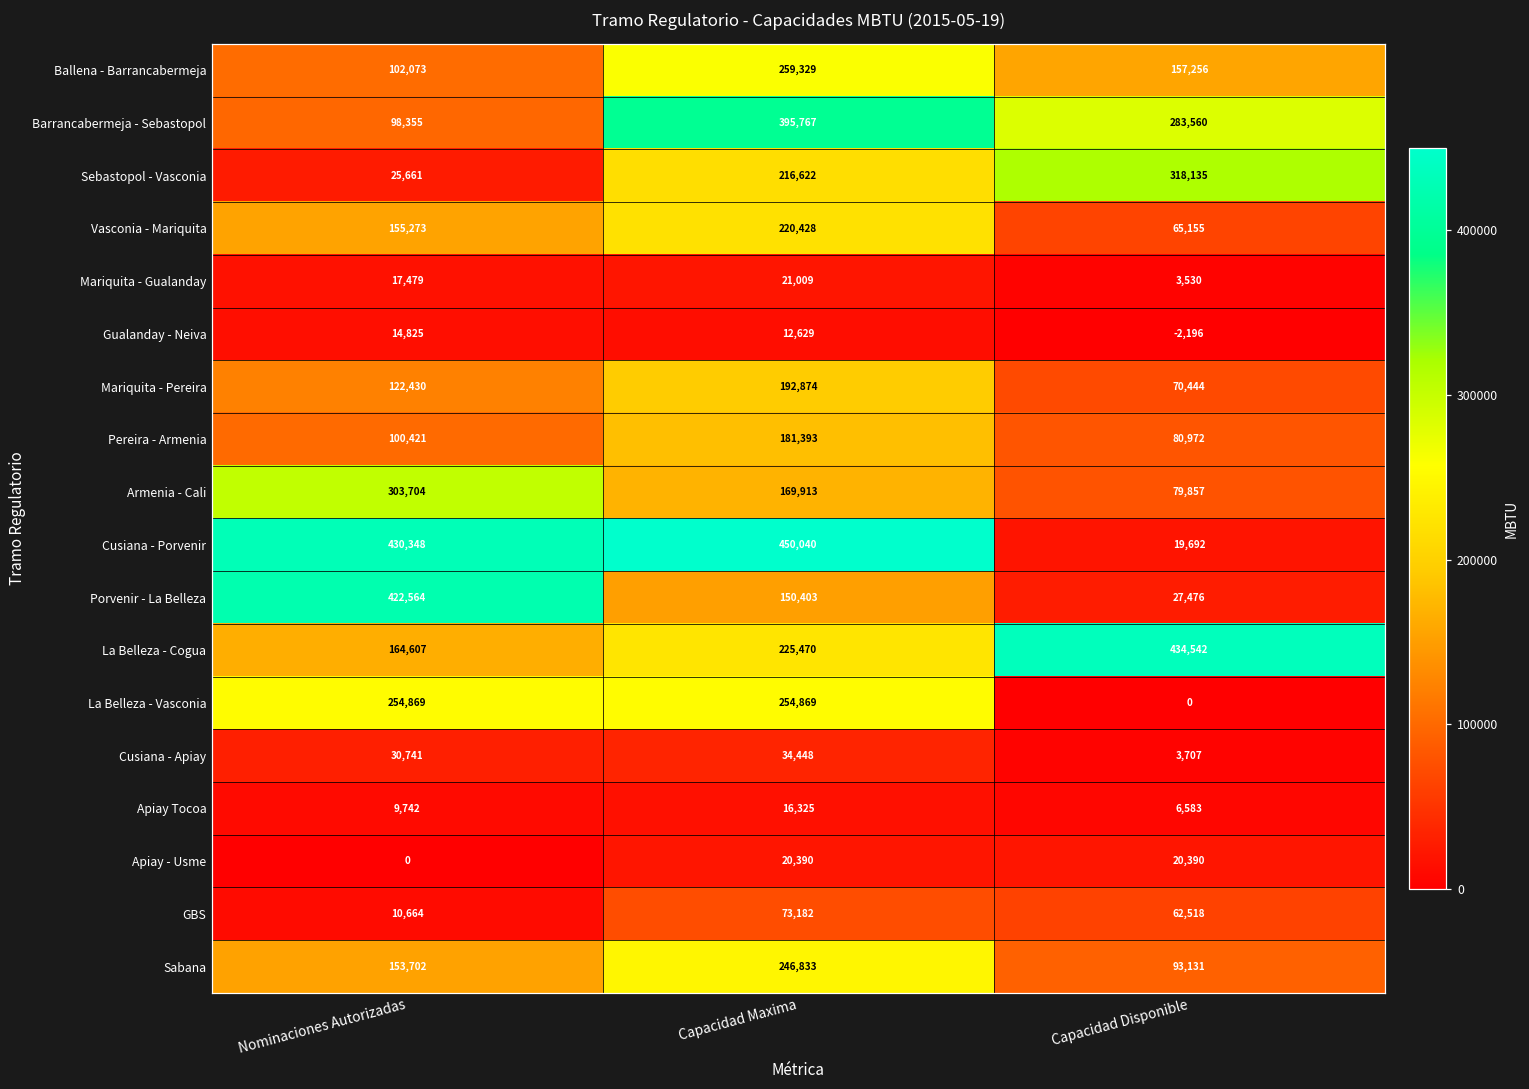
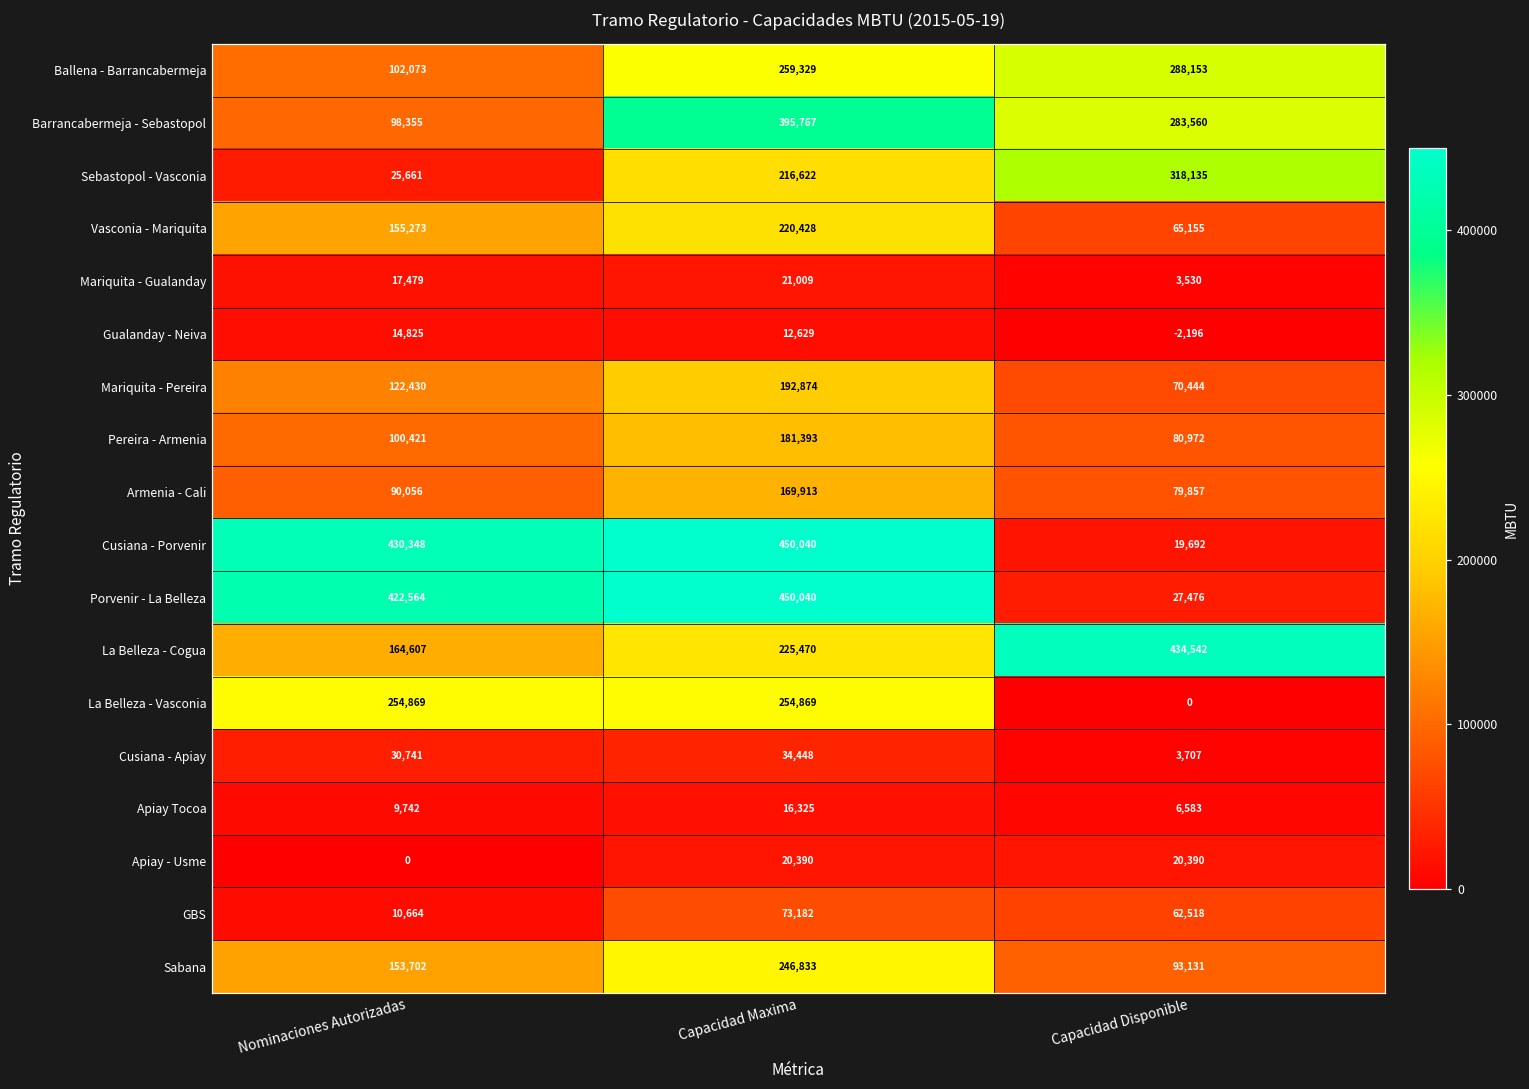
  {
    "Ballena - Barrancabermeja": {
      "Nominaciones Autorizadas": "102,073",
      "Capacidad Maxima": "259,329",
-     "Capacidad Disponible": "157,256"
+     "Capacidad Disponible": "288,153"
    },
    "Barrancabermeja - Sebastopol": {
      "Nominaciones Autorizadas": "98,355",
      "Capacidad Maxima": "395,767",
      "Capacidad Disponible": "283,560"
    },
    "Sebastopol - Vasconia": {
      "Nominaciones Autorizadas": "25,661",
      "Capacidad Maxima": "216,622",
      "Capacidad Disponible": "318,135"
    },
    "Vasconia - Mariquita": {
      "Nominaciones Autorizadas": "155,273",
      "Capacidad Maxima": "220,428",
      "Capacidad Disponible": "65,155"
    },
    "Mariquita - Gualanday": {
      "Nominaciones Autorizadas": "17,479",
      "Capacidad Maxima": "21,009",
      "Capacidad Disponible": "3,530"
    },
    "Gualanday - Neiva": {
      "Nominaciones Autorizadas": "14,825",
      "Capacidad Maxima": "12,629",
      "Capacidad Disponible": "-2,196"
    },
    "Mariquita - Pereira": {
      "Nominaciones Autorizadas": "122,430",
      "Capacidad Maxima": "192,874",
      "Capacidad Disponible": "70,444"
    },
    "Pereira - Armenia": {
      "Nominaciones Autorizadas": "100,421",
      "Capacidad Maxima": "181,393",
      "Capacidad Disponible": "80,972"
    },
    "Armenia - Cali": {
-     "Nominaciones Autorizadas": "303,704",
+     "Nominaciones Autorizadas": "90,056",
      "Capacidad Maxima": "169,913",
      "Capacidad Disponible": "79,857"
    },
    "Cusiana - Porvenir": {
      "Nominaciones Autorizadas": "430,348",
      "Capacidad Maxima": "450,040",
      "Capacidad Disponible": "19,692"
    },
    "Porvenir - La Belleza": {
      "Nominaciones Autorizadas": "422,564",
-     "Capacidad Maxima": "150,403",
+     "Capacidad Maxima": "450,040",
      "Capacidad Disponible": "27,476"
    },
    "La Belleza - Cogua": {
      "Nominaciones Autorizadas": "164,607",
      "Capacidad Maxima": "225,470",
      "Capacidad Disponible": "434,542"
    },
    "La Belleza - Vasconia": {
      "Nominaciones Autorizadas": "254,869",
      "Capacidad Maxima": "254,869",
      "Capacidad Disponible": "0"
    },
    "Cusiana - Apiay": {
      "Nominaciones Autorizadas": "30,741",
      "Capacidad Maxima": "34,448",
      "Capacidad Disponible": "3,707"
    },
    "Apiay Tocoa": {
      "Nominaciones Autorizadas": "9,742",
      "Capacidad Maxima": "16,325",
      "Capacidad Disponible": "6,583"
    },
    "Apiay - Usme": {
      "Nominaciones Autorizadas": "0",
      "Capacidad Maxima": "20,390",
      "Capacidad Disponible": "20,390"
    },
    "GBS": {
      "Nominaciones Autorizadas": "10,664",
      "Capacidad Maxima": "73,182",
      "Capacidad Disponible": "62,518"
    },
    "Sabana": {
      "Nominaciones Autorizadas": "153,702",
      "Capacidad Maxima": "246,833",
      "Capacidad Disponible": "93,131"
    }
  }
